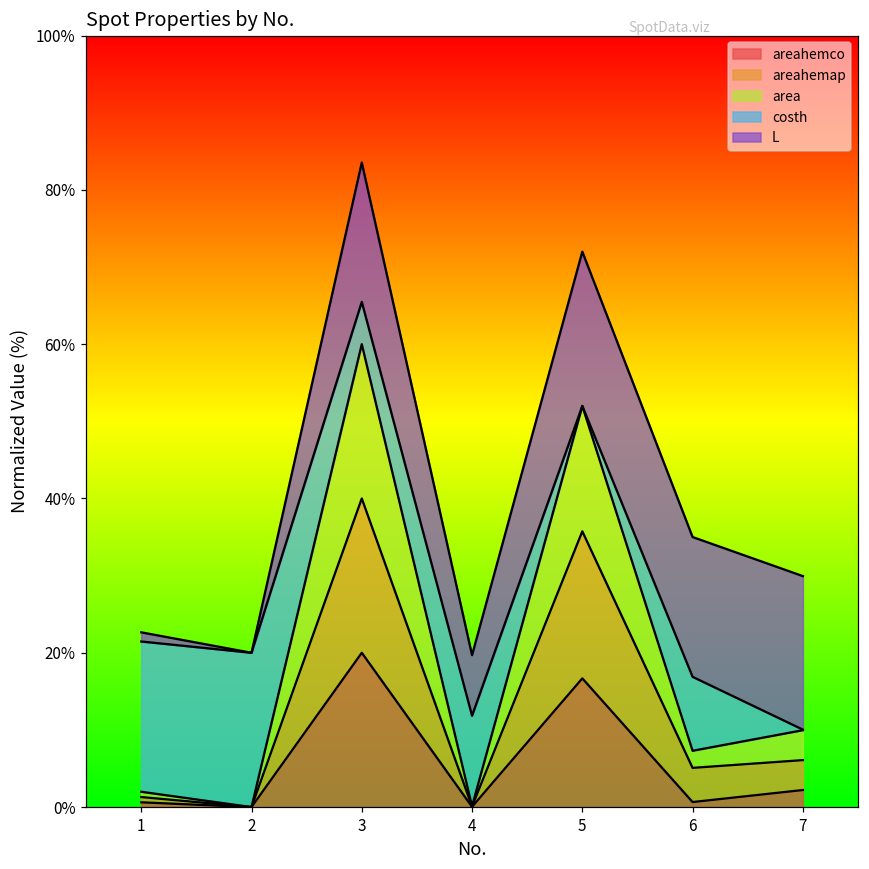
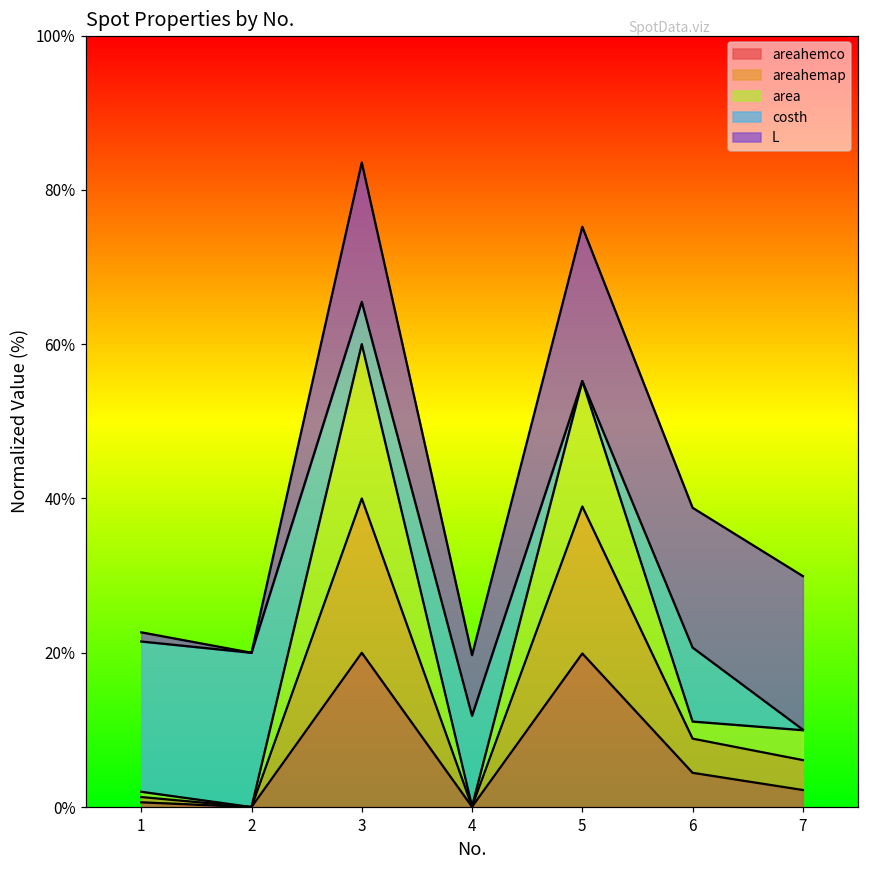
  {
    "areahemco": {
      "1": "1%",
      "3": "20%",
-     "5": "17%",
-     "6": "1%",
+     "5": "20%",
+     "6": "4%",
      "7": "2%"
    },
    "areahemap": {
      "1": "1%",
      "3": "20%",
      "5": "19%",
      "6": "4%",
      "7": "4%"
    },
    "area": {
      "1": "1%",
      "3": "20%",
      "6": "2%"
    },
    "costh": {
      "1": "19%",
      "3": "5%",
      "4": "12%",
      "6": "10%"
    },
    "L": {
      "1": "1%",
      "3": "18%",
      "4": "8%",
      "5": "20%",
      "6": "18%",
      "7": "20%"
    }
  }
